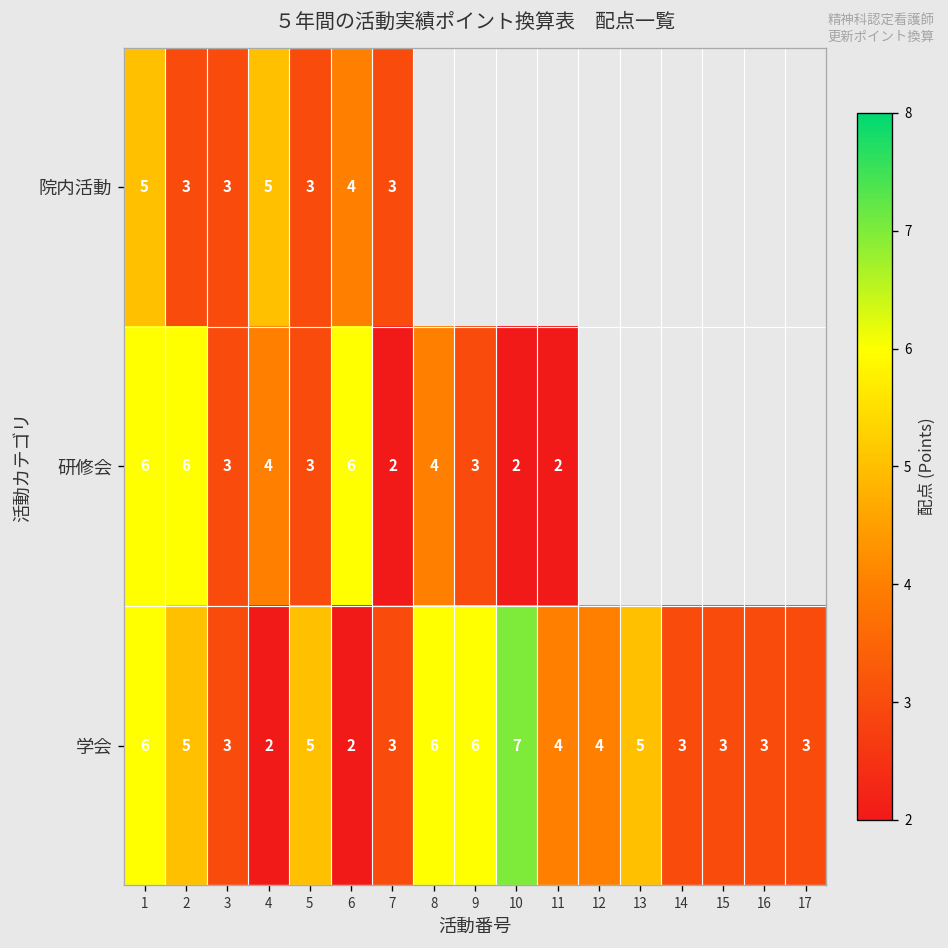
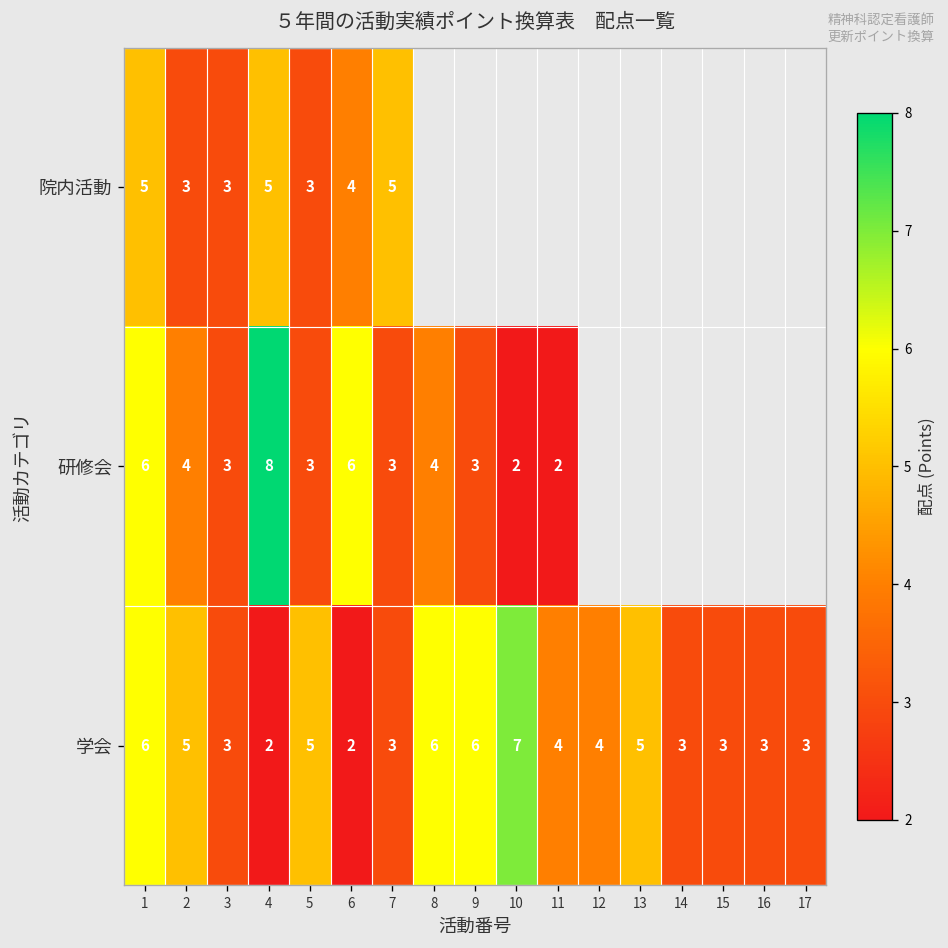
  {
    "院内活動": {
      "1": 5,
      "2": 3,
      "3": 3,
      "4": 5,
      "5": 3,
      "6": 4,
-     "7": 3
+     "7": 5
    },
    "研修会": {
      "1": 6,
-     "2": 6,
+     "2": 4,
      "3": 3,
-     "4": 4,
+     "4": 8,
      "5": 3,
      "6": 6,
-     "7": 2,
+     "7": 3,
      "8": 4,
      "9": 3,
      "10": 2,
      "11": 2
    },
    "学会": {
      "1": 6,
      "2": 5,
      "3": 3,
      "4": 2,
      "5": 5,
      "6": 2,
      "7": 3,
      "8": 6,
      "9": 6,
      "10": 7,
      "11": 4,
      "12": 4,
      "13": 5,
      "14": 3,
      "15": 3,
      "16": 3,
      "17": 3
    }
  }
